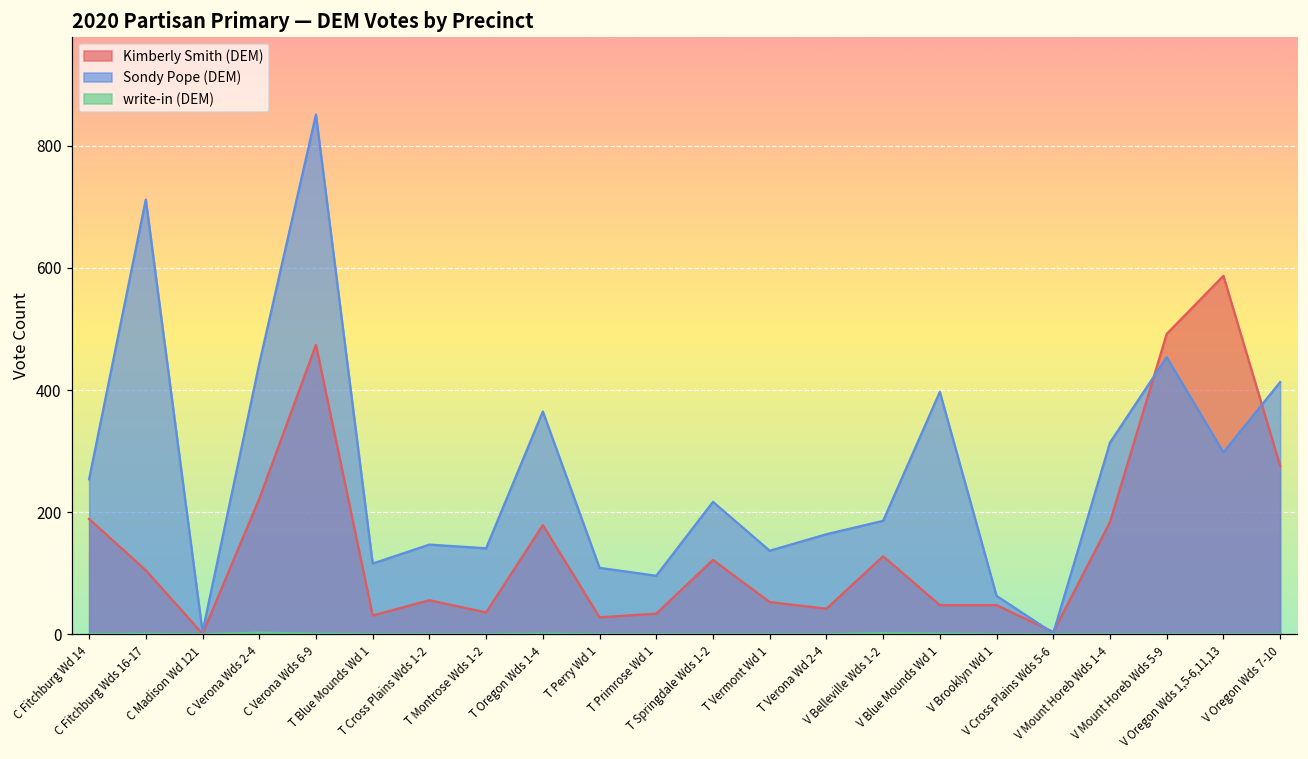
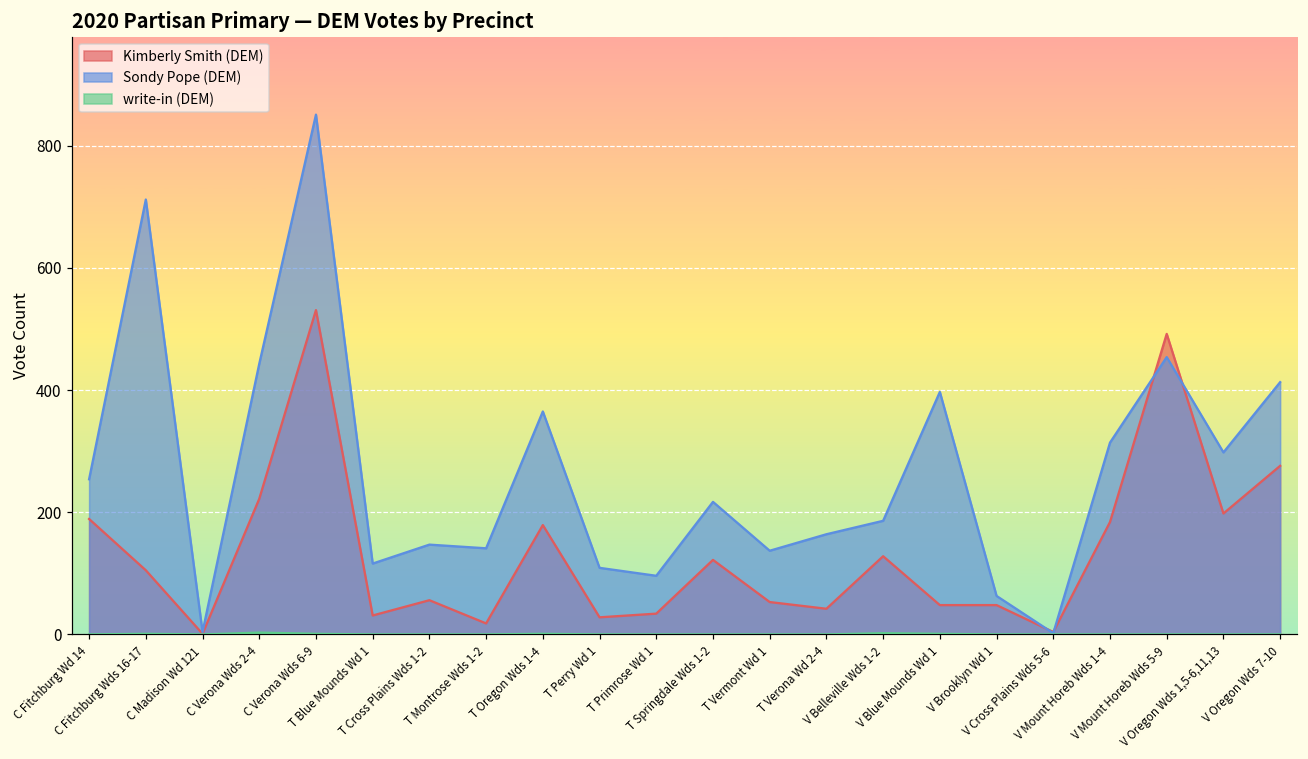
  {
    "Kimberly Smith (DEM)": {
      "C Fitchburg Wd 14": 190,
      "C Fitchburg Wds 16-17": 110,
      "C Verona Wds 2-4": 220,
-     "C Verona Wds 6-9": 470,
+     "C Verona Wds 6-9": 530,
      "T Blue Mounds Wd 1": 30,
      "T Cross Plains Wds 1-2": 60,
-     "T Montrose Wds 1-2": 40,
+     "T Montrose Wds 1-2": 20,
      "T Oregon Wds 1-4": 180,
      "T Perry Wd 1": 30,
      "T Primrose Wd 1": 30,
      "T Springdale Wds 1-2": 120,
      "T Vermont Wd 1": 50,
      "T Verona Wd 2-4": 40,
      "V Belleville Wds 1-2": 130,
      "V Blue Mounds Wd 1": 50,
      "V Brooklyn Wd 1": 50,
      "V Mount Horeb Wds 1-4": 180,
      "V Mount Horeb Wds 5-9": 490,
-     "V Oregon Wds 1,5-6,11,13": 590,
+     "V Oregon Wds 1,5-6,11,13": 200,
      "V Oregon Wds 7-10": 280
    },
    "Sondy Pope (DEM)": {
      "C Fitchburg Wd 14": 250,
      "C Fitchburg Wds 16-17": 710,
      "C Verona Wds 2-4": 440,
      "C Verona Wds 6-9": 850,
      "T Blue Mounds Wd 1": 120,
      "T Cross Plains Wds 1-2": 150,
      "T Montrose Wds 1-2": 140,
      "T Oregon Wds 1-4": 370,
      "T Perry Wd 1": 110,
      "T Primrose Wd 1": 100,
      "T Springdale Wds 1-2": 220,
      "T Vermont Wd 1": 140,
      "T Verona Wd 2-4": 160,
      "V Belleville Wds 1-2": 190,
      "V Blue Mounds Wd 1": 400,
      "V Brooklyn Wd 1": 60,
      "V Mount Horeb Wds 1-4": 310,
      "V Mount Horeb Wds 5-9": 450,
      "V Oregon Wds 1,5-6,11,13": 300,
      "V Oregon Wds 7-10": 410
    },
    "write-in (DEM)": {
      "C Fitchburg Wd 14": 0,
      "C Fitchburg Wds 16-17": 0,
      "C Verona Wds 2-4": 0,
      "C Verona Wds 6-9": 0,
      "T Blue Mounds Wd 1": 0,
      "T Cross Plains Wds 1-2": 0,
      "T Montrose Wds 1-2": 0,
      "T Oregon Wds 1-4": 0,
      "T Perry Wd 1": 0,
      "T Primrose Wd 1": 0,
      "T Springdale Wds 1-2": 0,
      "T Vermont Wd 1": 0,
      "T Verona Wd 2-4": 0,
      "V Belleville Wds 1-2": 0,
      "V Blue Mounds Wd 1": 0,
      "V Brooklyn Wd 1": 0,
      "V Mount Horeb Wds 1-4": 0,
      "V Mount Horeb Wds 5-9": 0,
      "V Oregon Wds 1,5-6,11,13": 0,
      "V Oregon Wds 7-10": 0
    }
  }
